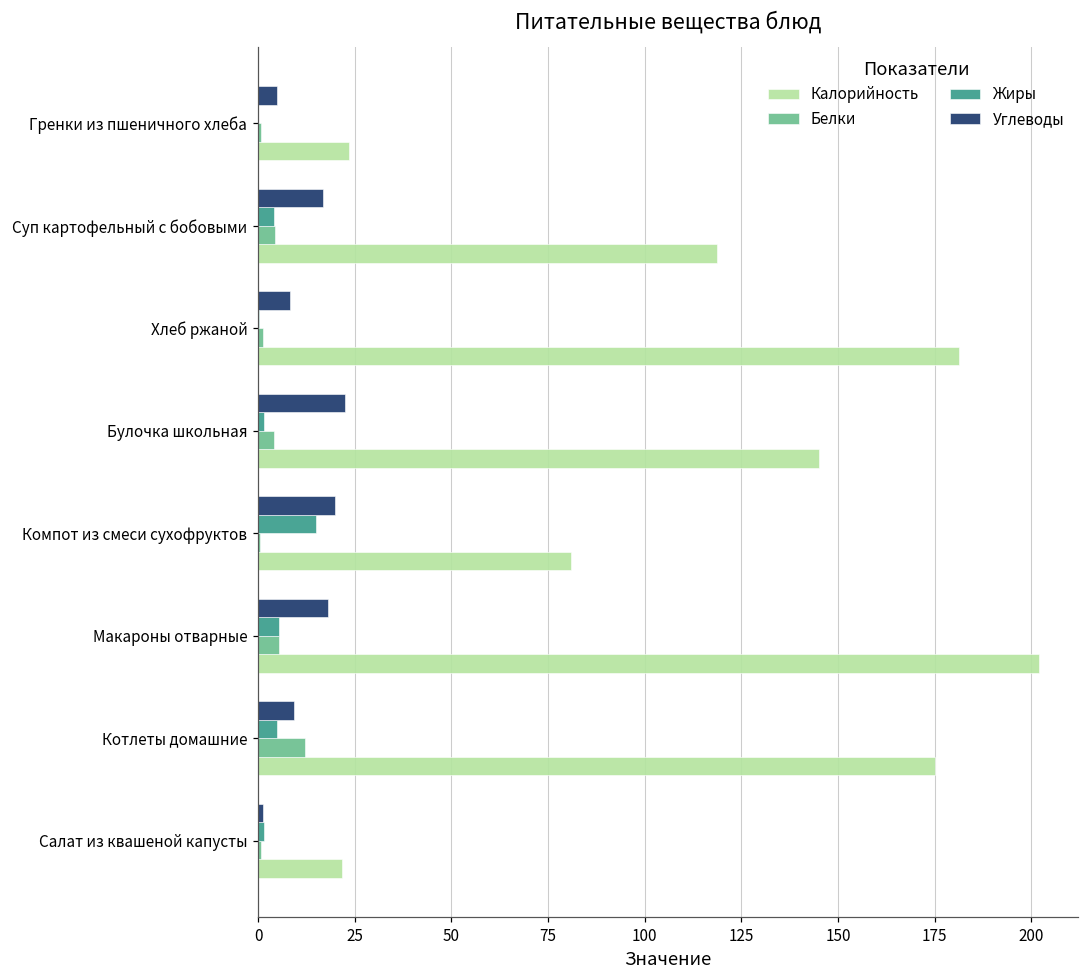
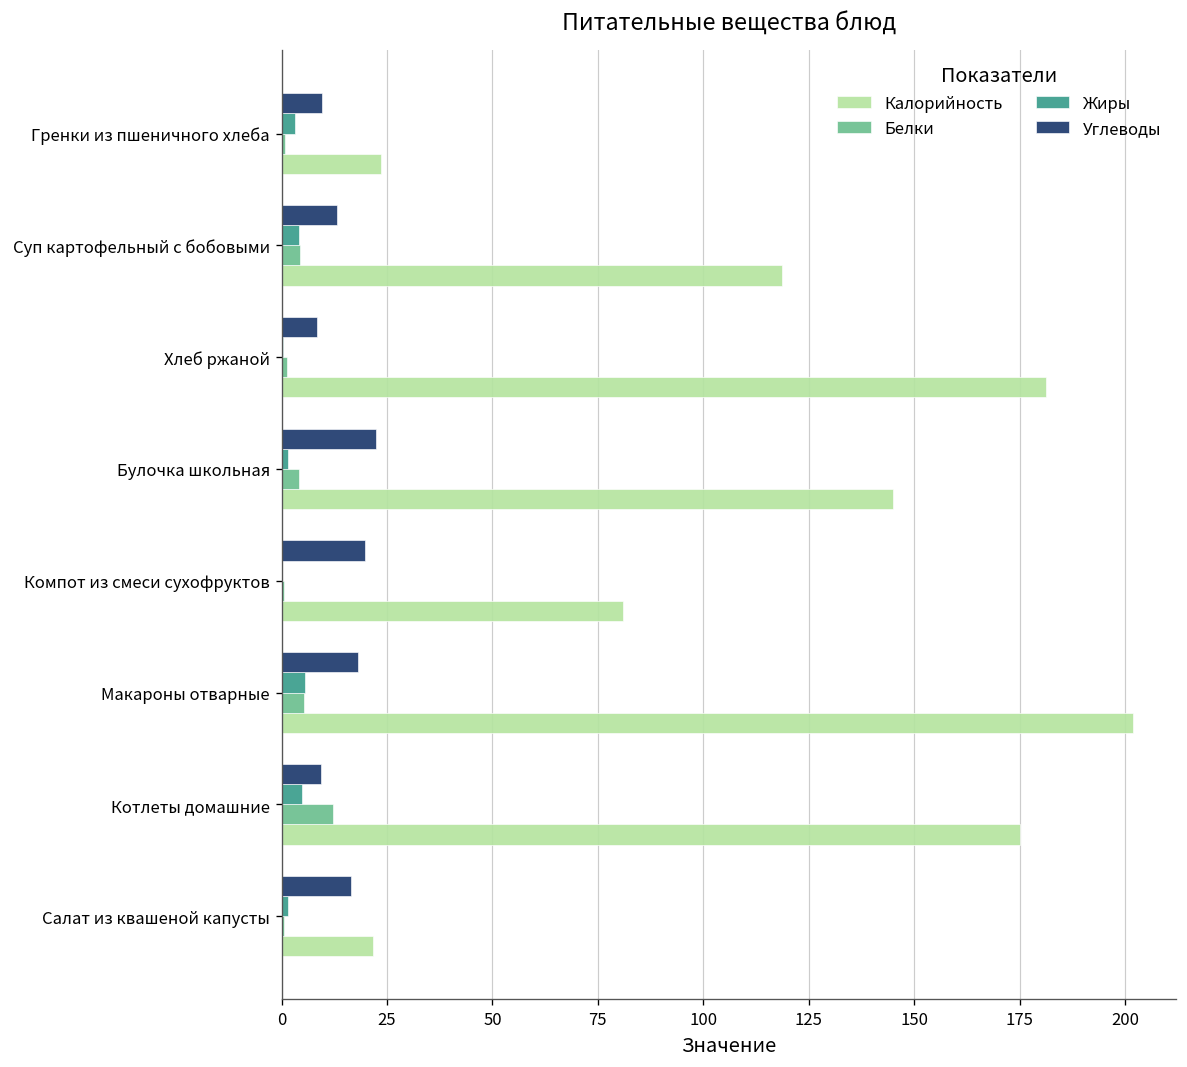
  {
    "Калорийность": {
      "Гренки из пшеничного хлеба": 24,
      "Суп картофельный с бобовыми": 119,
      "Хлеб ржаной": 181,
      "Булочка школьная": 145,
      "Компот из смеси сухофруктов": 81,
      "Макароны отварные": 202,
      "Котлеты домашние": 175,
      "Салат из квашеной капусты": 22
    },
    "Белки": {
      "Гренки из пшеничного хлеба": 1,
      "Суп картофельный с бобовыми": 4,
      "Хлеб ржаной": 1,
      "Булочка школьная": 4,
      "Макароны отварные": 5,
      "Котлеты домашние": 12
    },
    "Жиры": {
-     "Гренки из пшеничного хлеба": 0,
+     "Гренки из пшеничного хлеба": 3,
      "Суп картофельный с бобовыми": 4,
      "Булочка школьная": 2,
-     "Компот из смеси сухофруктов": 15,
+     "Компот из смеси сухофруктов": 0,
      "Макароны отварные": 6,
      "Котлеты домашние": 5,
      "Салат из квашеной капусты": 2
    },
    "Углеводы": {
-     "Гренки из пшеничного хлеба": 5,
-     "Суп картофельный с бобовыми": 17,
+     "Гренки из пшеничного хлеба": 10,
+     "Суп картофельный с бобовыми": 13,
      "Хлеб ржаной": 8,
      "Булочка школьная": 22,
      "Компот из смеси сухофруктов": 20,
      "Макароны отварные": 18,
      "Котлеты домашние": 9,
-     "Салат из квашеной капусты": 1
+     "Салат из квашеной капусты": 17
    }
  }
